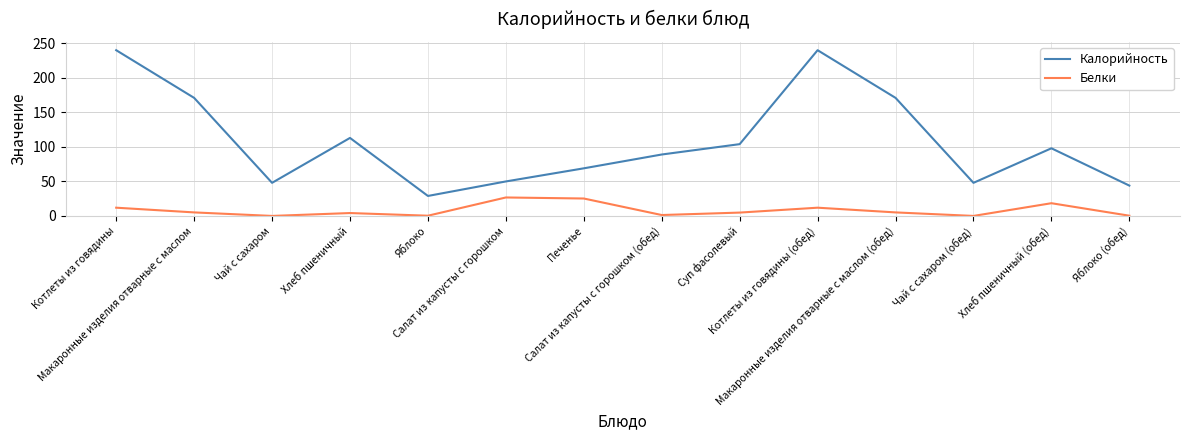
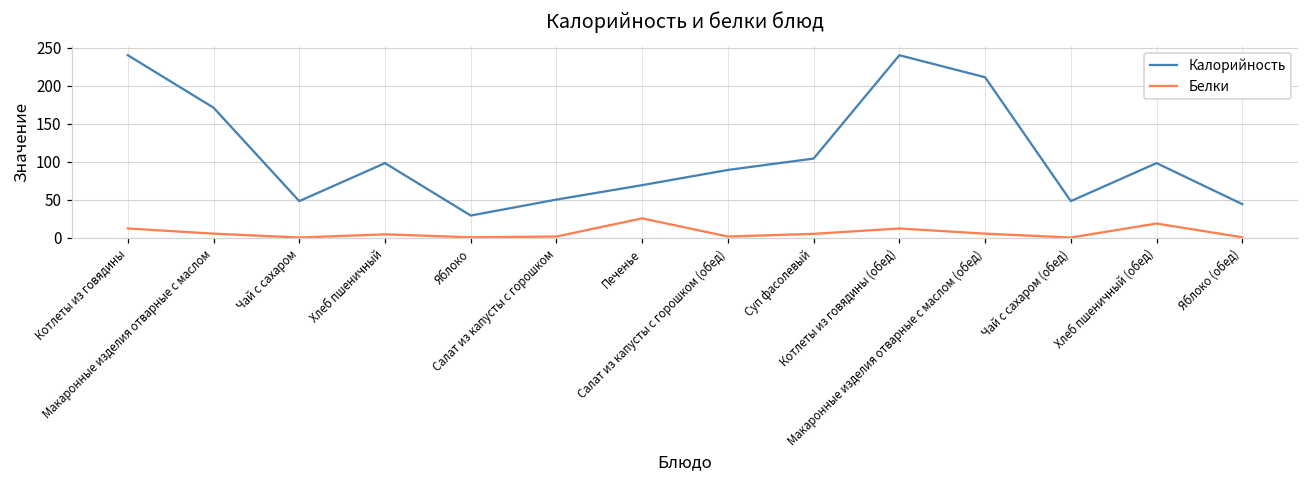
  {
    "Калорийность": {
      "Котлеты из говядины": 240,
      "Макаронные изделия отварные с маслом": 170,
      "Чай с сахаром": 50,
-     "Хлеб пшеничный": 110,
+     "Хлеб пшеничный": 100,
      "Яблоко": 30,
      "Салат из капусты с горошком": 50,
      "Печенье": 70,
      "Салат из капусты с горошком (обед)": 90,
      "Суп фасолевый": 100,
      "Котлеты из говядины (обед)": 240,
-     "Макаронные изделия отварные с маслом (обед)": 170,
+     "Макаронные изделия отварные с маслом (обед)": 210,
      "Чай с сахаром (обед)": 50,
      "Хлеб пшеничный (обед)": 100,
      "Яблоко (обед)": 40
    },
    "Белки": {
      "Котлеты из говядины": 10,
      "Макаронные изделия отварные с маслом": 10,
      "Чай с сахаром": 0,
      "Хлеб пшеничный": 0,
      "Яблоко": 0,
-     "Салат из капусты с горошком": 30,
+     "Салат из капусты с горошком": 0,
      "Печенье": 30,
      "Салат из капусты с горошком (обед)": 0,
      "Суп фасолевый": 0,
      "Котлеты из говядины (обед)": 10,
      "Макаронные изделия отварные с маслом (обед)": 10,
      "Чай с сахаром (обед)": 0,
      "Хлеб пшеничный (обед)": 20,
      "Яблоко (обед)": 0
    }
  }
